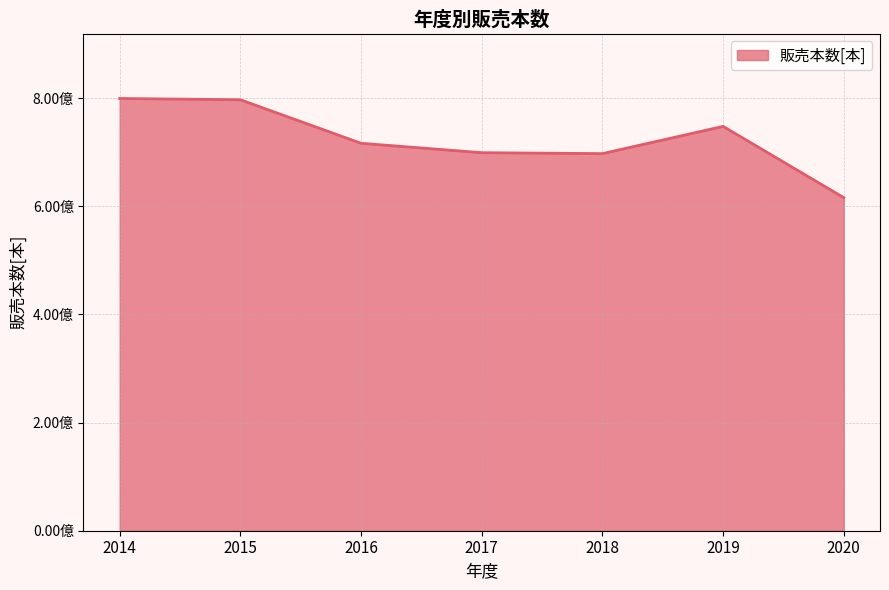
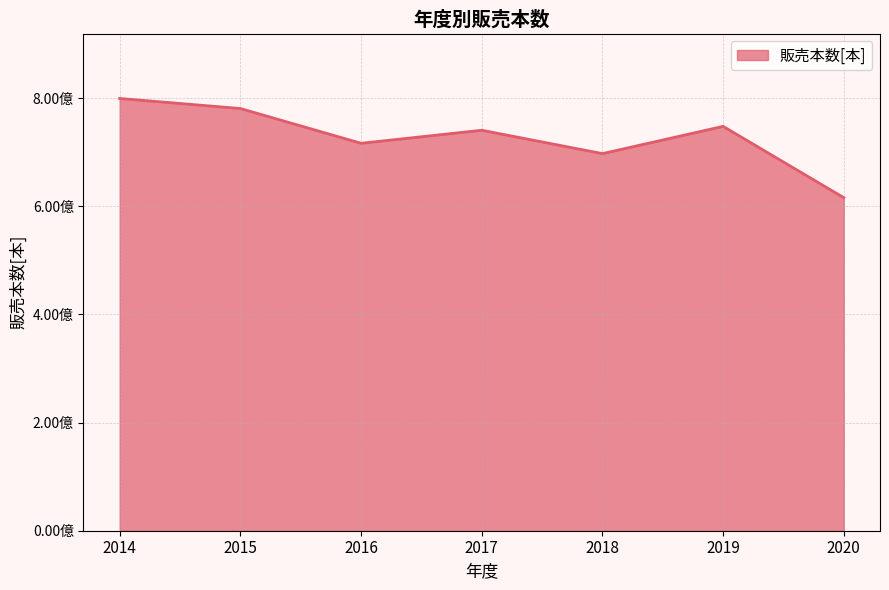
  {
    "2014": "8.0億",
-   "2015": "8.0億",
+   "2015": "7.8億",
    "2016": "7.2億",
-   "2017": "7.0億",
+   "2017": "7.4億",
    "2018": "7.0億",
    "2019": "7.5億",
    "2020": "6.2億"
  }
